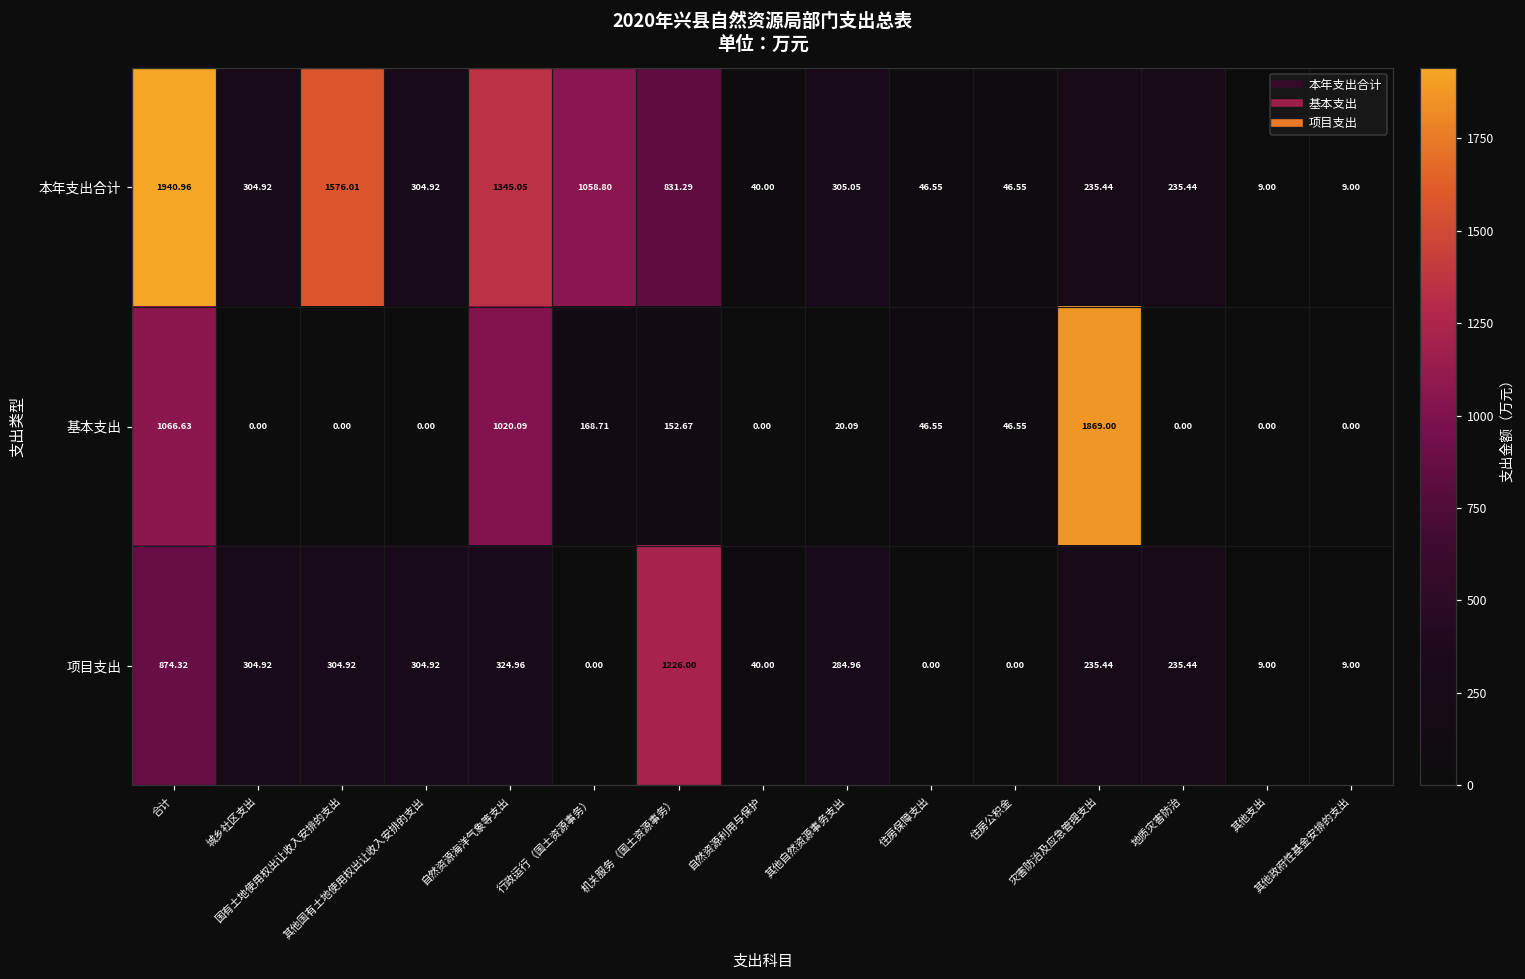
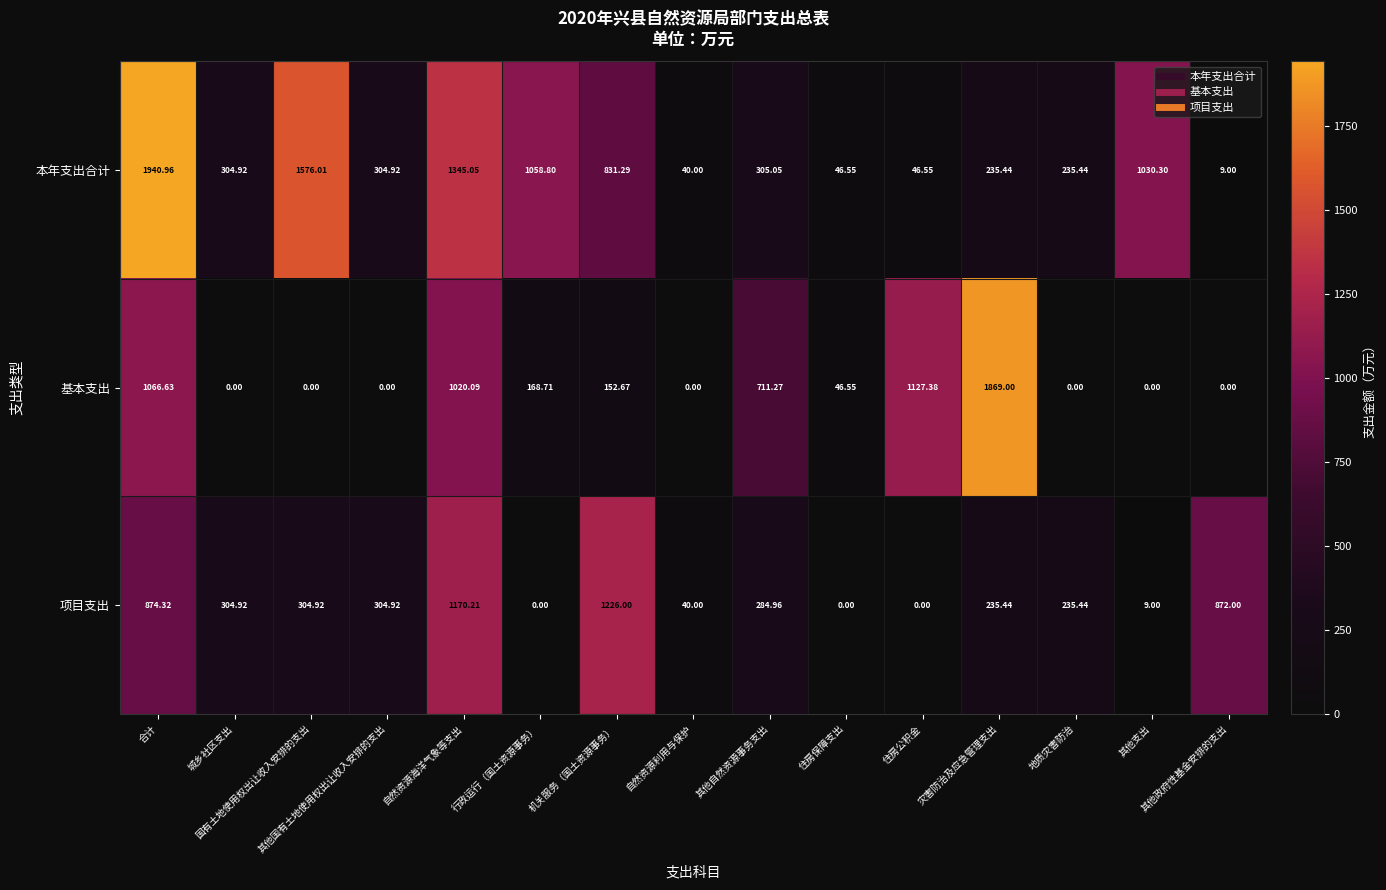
  {
    "本年支出合计": {
      "合计": 1940.96,
      "城乡社区支出": 304.92,
      "国有土地使用权出让收入安排的支出": 1576.01,
      "其他国有土地使用权出让收入安排的支出": 304.92,
      "自然资源海洋气象等支出": 1345.05,
      "行政运行（国土资源事务）": 1058.80,
      "机关服务（国土资源事务）": 831.29,
      "自然资源利用与保护": 40.00,
      "其他自然资源事务支出": 305.05,
      "住房保障支出": 46.55,
      "住房公积金": 46.55,
      "灾害防治及应急管理支出": 235.44,
      "地质灾害防治": 235.44,
-     "其他支出": 9.00,
+     "其他支出": 1030.30,
      "其他政府性基金安排的支出": 9.00
    },
    "基本支出": {
      "合计": 1066.63,
      "城乡社区支出": 0.00,
      "国有土地使用权出让收入安排的支出": 0.00,
      "其他国有土地使用权出让收入安排的支出": 0.00,
      "自然资源海洋气象等支出": 1020.09,
      "行政运行（国土资源事务）": 168.71,
      "机关服务（国土资源事务）": 152.67,
      "自然资源利用与保护": 0.00,
-     "其他自然资源事务支出": 20.09,
+     "其他自然资源事务支出": 711.27,
      "住房保障支出": 46.55,
-     "住房公积金": 46.55,
+     "住房公积金": 1127.38,
      "灾害防治及应急管理支出": 1869.00,
      "地质灾害防治": 0.00,
      "其他支出": 0.00,
      "其他政府性基金安排的支出": 0.00
    },
    "项目支出": {
      "合计": 874.32,
      "城乡社区支出": 304.92,
      "国有土地使用权出让收入安排的支出": 304.92,
      "其他国有土地使用权出让收入安排的支出": 304.92,
-     "自然资源海洋气象等支出": 324.96,
+     "自然资源海洋气象等支出": 1170.21,
      "行政运行（国土资源事务）": 0.00,
      "机关服务（国土资源事务）": 1226.00,
      "自然资源利用与保护": 40.00,
      "其他自然资源事务支出": 284.96,
      "住房保障支出": 0.00,
      "住房公积金": 0.00,
      "灾害防治及应急管理支出": 235.44,
      "地质灾害防治": 235.44,
      "其他支出": 9.00,
-     "其他政府性基金安排的支出": 9.00
+     "其他政府性基金安排的支出": 872.00
    }
  }
